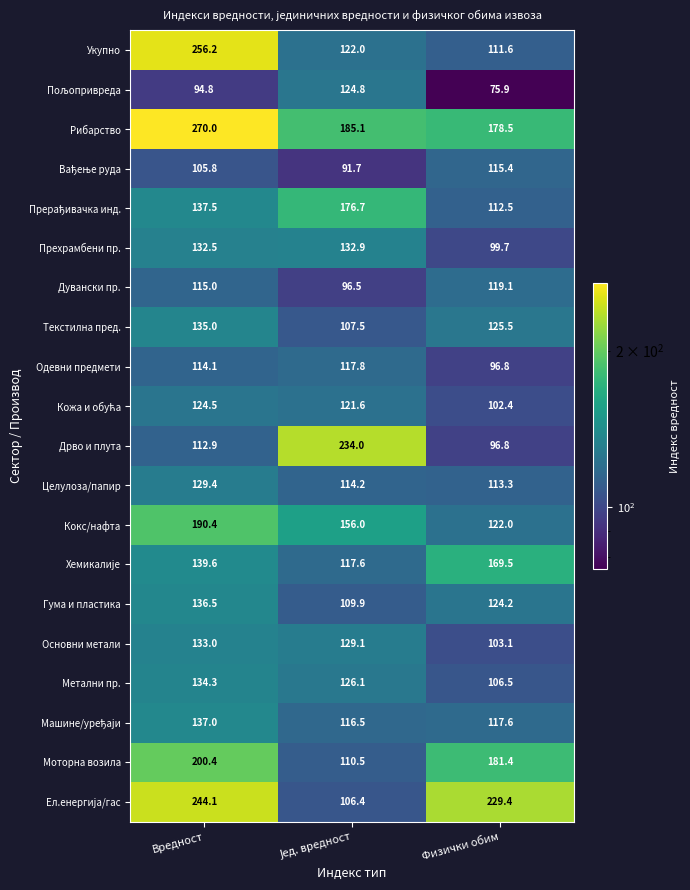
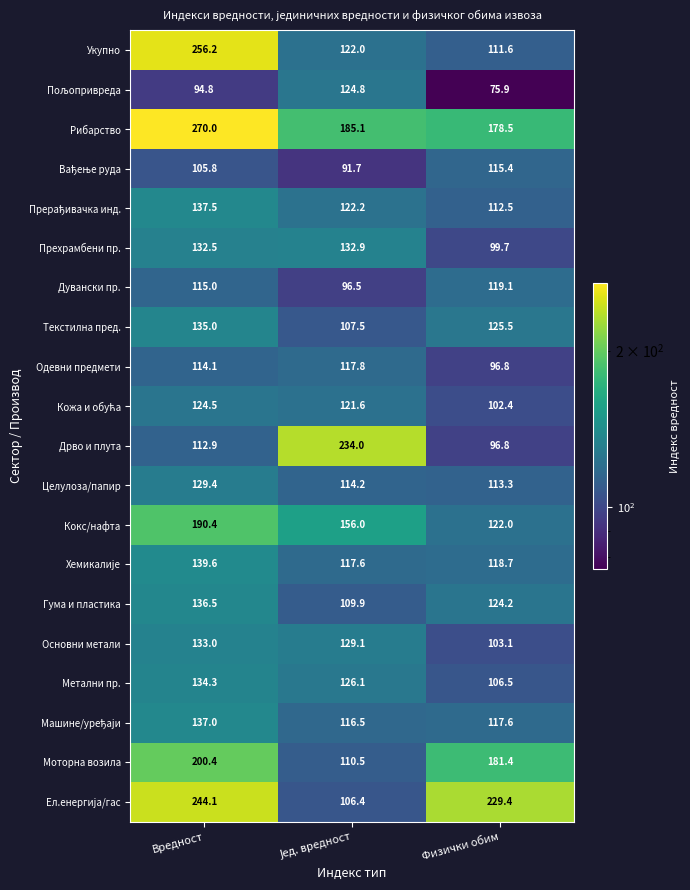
  {
    "Укупно": {
      "Вредност": 256.2,
      "Јед. вредност": 122.0,
      "Физички обим": 111.6
    },
    "Пољопривреда": {
      "Вредност": 94.8,
      "Јед. вредност": 124.8,
      "Физички обим": 75.9
    },
    "Рибарство": {
      "Вредност": 270.0,
      "Јед. вредност": 185.1,
      "Физички обим": 178.5
    },
    "Вађење руда": {
      "Вредност": 105.8,
      "Јед. вредност": 91.7,
      "Физички обим": 115.4
    },
    "Прерађивачка инд.": {
      "Вредност": 137.5,
-     "Јед. вредност": 176.7,
+     "Јед. вредност": 122.2,
      "Физички обим": 112.5
    },
    "Прехрамбени пр.": {
      "Вредност": 132.5,
      "Јед. вредност": 132.9,
      "Физички обим": 99.7
    },
    "Дувански пр.": {
      "Вредност": 115.0,
      "Јед. вредност": 96.5,
      "Физички обим": 119.1
    },
    "Текстилна пред.": {
      "Вредност": 135.0,
      "Јед. вредност": 107.5,
      "Физички обим": 125.5
    },
    "Одевни предмети": {
      "Вредност": 114.1,
      "Јед. вредност": 117.8,
      "Физички обим": 96.8
    },
    "Кожа и обућа": {
      "Вредност": 124.5,
      "Јед. вредност": 121.6,
      "Физички обим": 102.4
    },
    "Дрво и плута": {
      "Вредност": 112.9,
      "Јед. вредност": 234.0,
      "Физички обим": 96.8
    },
    "Целулоза/папир": {
      "Вредност": 129.4,
      "Јед. вредност": 114.2,
      "Физички обим": 113.3
    },
    "Кокс/нафта": {
      "Вредност": 190.4,
      "Јед. вредност": 156.0,
      "Физички обим": 122.0
    },
    "Хемикалије": {
      "Вредност": 139.6,
      "Јед. вредност": 117.6,
-     "Физички обим": 169.5
+     "Физички обим": 118.7
    },
    "Гума и пластика": {
      "Вредност": 136.5,
      "Јед. вредност": 109.9,
      "Физички обим": 124.2
    },
    "Основни метали": {
      "Вредност": 133.0,
      "Јед. вредност": 129.1,
      "Физички обим": 103.1
    },
    "Метални пр.": {
      "Вредност": 134.3,
      "Јед. вредност": 126.1,
      "Физички обим": 106.5
    },
    "Машине/уређаји": {
      "Вредност": 137.0,
      "Јед. вредност": 116.5,
      "Физички обим": 117.6
    },
    "Моторна возила": {
      "Вредност": 200.4,
      "Јед. вредност": 110.5,
      "Физички обим": 181.4
    },
    "Ел.енергија/гас": {
      "Вредност": 244.1,
      "Јед. вредност": 106.4,
      "Физички обим": 229.4
    }
  }
